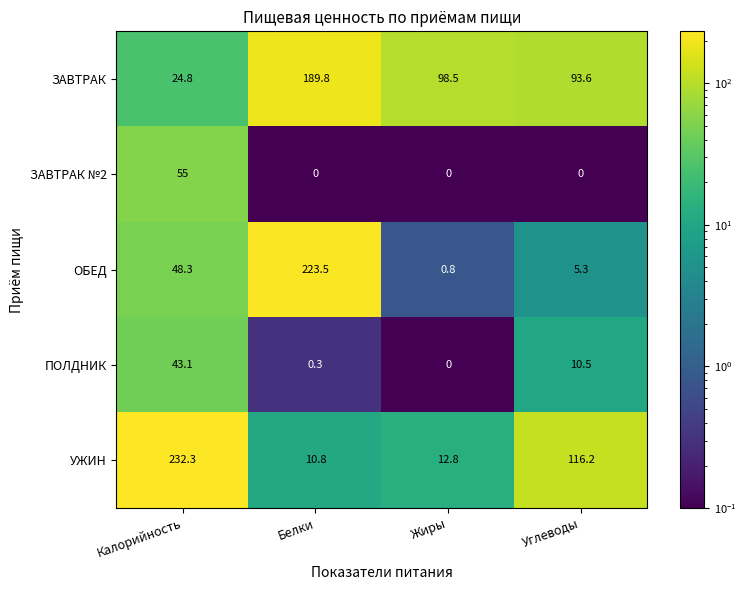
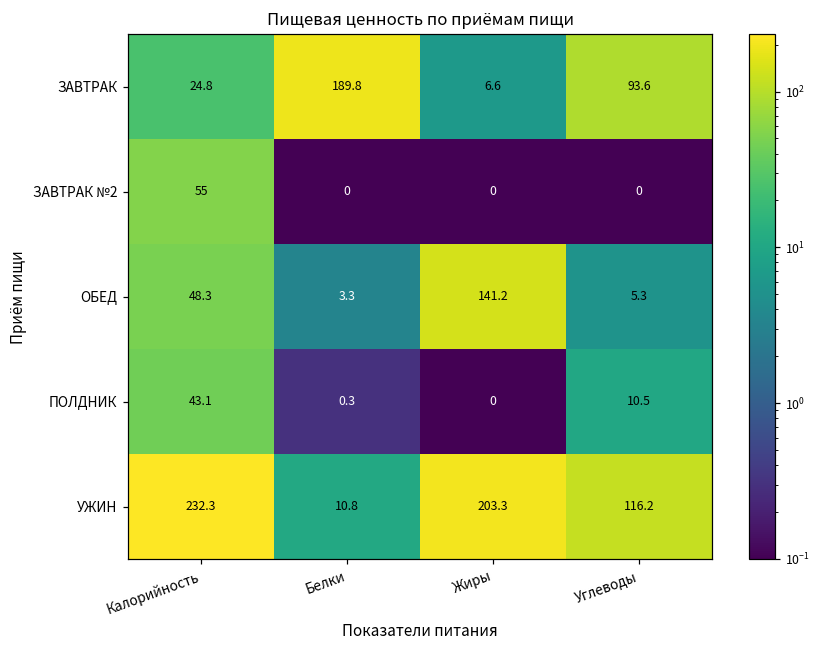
  {
    "ЗАВТРАК": {
      "Калорийность": 24.8,
      "Белки": 189.8,
-     "Жиры": 98.5,
+     "Жиры": 6.6,
      "Углеводы": 93.6
    },
    "ЗАВТРАК №2": {
      "Калорийность": 55,
      "Белки": 0,
      "Жиры": 0,
      "Углеводы": 0
    },
    "ОБЕД": {
      "Калорийность": 48.3,
-     "Белки": 223.5,
-     "Жиры": 0.8,
+     "Белки": 3.3,
+     "Жиры": 141.2,
      "Углеводы": 5.3
    },
    "ПОЛДНИК": {
      "Калорийность": 43.1,
      "Белки": 0.3,
      "Жиры": 0,
      "Углеводы": 10.5
    },
    "УЖИН": {
      "Калорийность": 232.3,
      "Белки": 10.8,
-     "Жиры": 12.8,
+     "Жиры": 203.3,
      "Углеводы": 116.2
    }
  }
